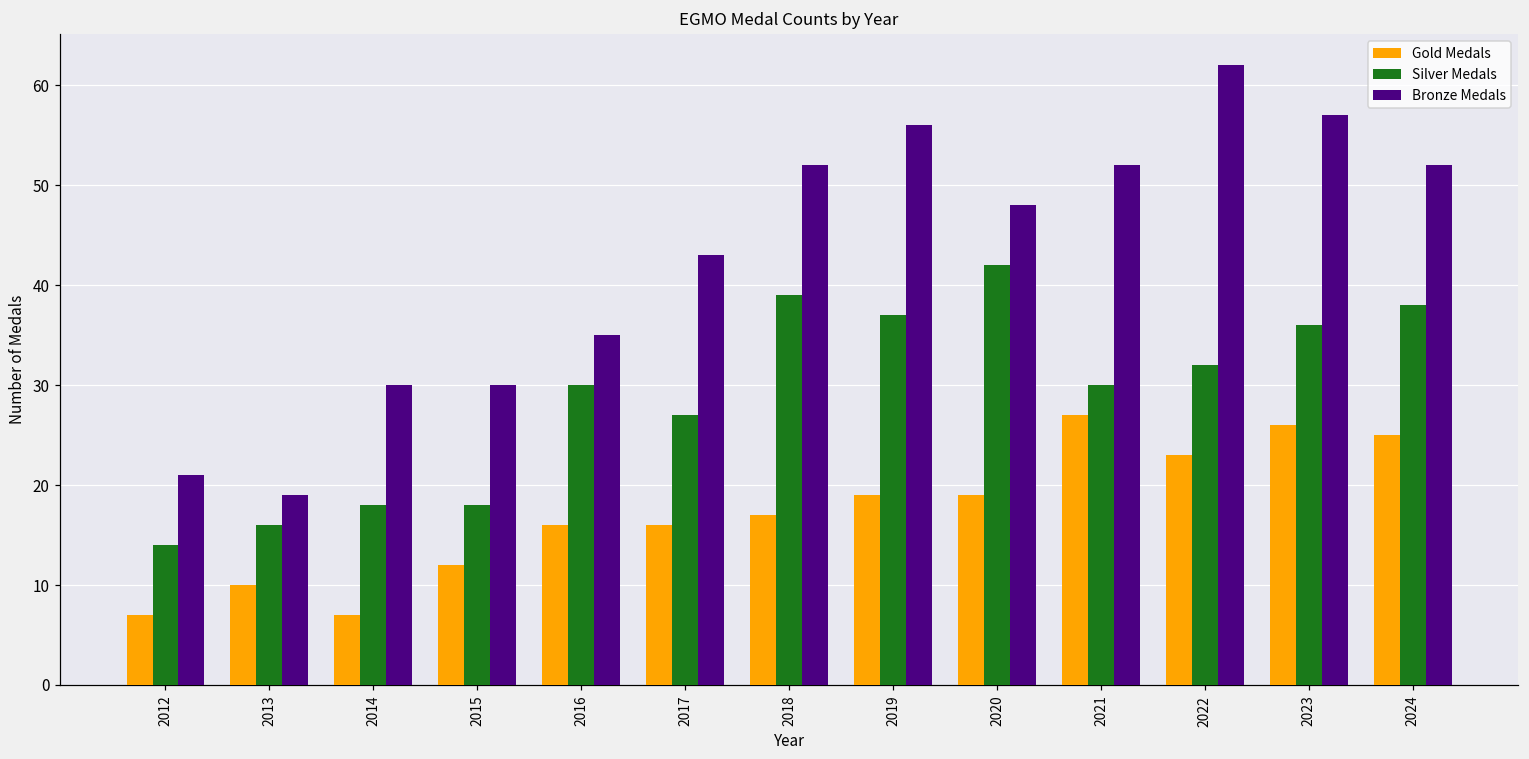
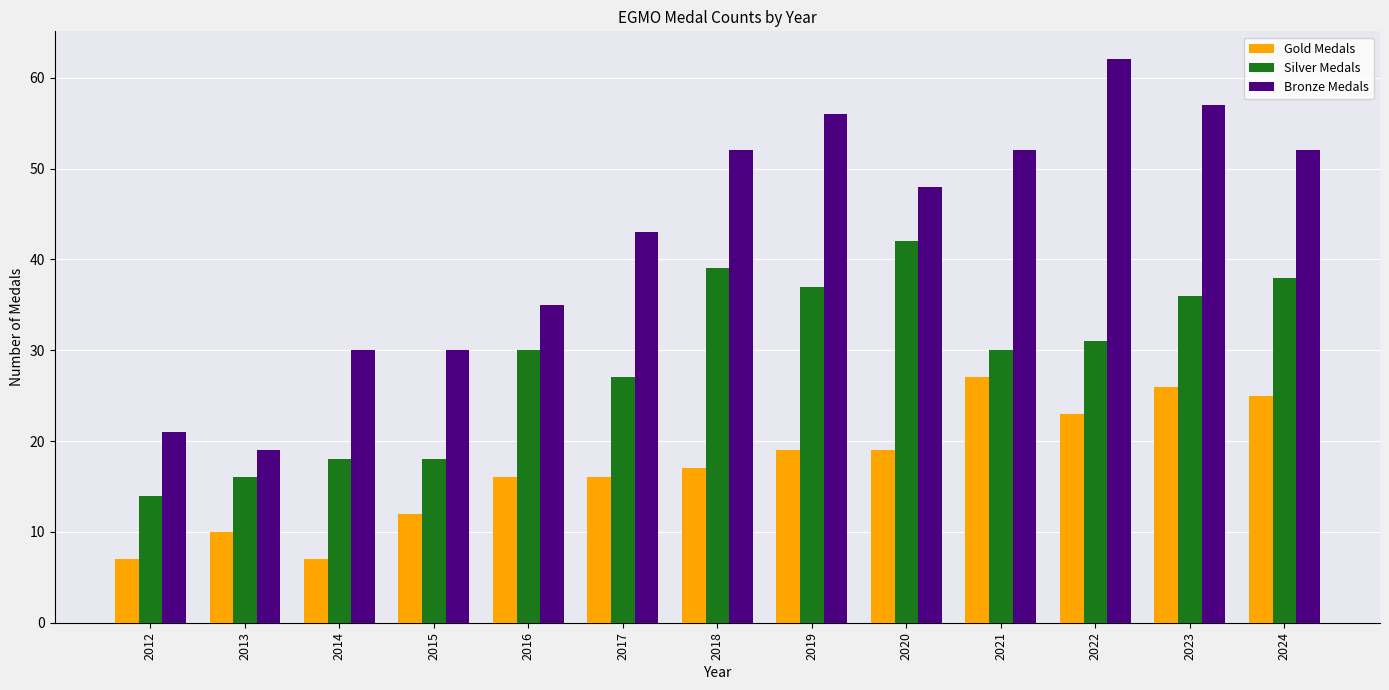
  {
    "Gold Medals": {
      "2012": 7,
      "2013": 10,
      "2014": 7,
      "2015": 12,
      "2016": 16,
      "2017": 16,
      "2018": 17,
      "2019": 19,
      "2020": 19,
      "2021": 27,
      "2022": 23,
      "2023": 26,
      "2024": 25
    },
    "Silver Medals": {
      "2012": 14,
      "2013": 16,
      "2014": 18,
      "2015": 18,
      "2016": 30,
      "2017": 27,
      "2018": 39,
      "2019": 37,
      "2020": 42,
      "2021": 30,
-     "2022": 32,
+     "2022": 31,
      "2023": 36,
      "2024": 38
    },
    "Bronze Medals": {
      "2012": 21,
      "2013": 19,
      "2014": 30,
      "2015": 30,
      "2016": 35,
      "2017": 43,
      "2018": 52,
      "2019": 56,
      "2020": 48,
      "2021": 52,
      "2022": 62,
      "2023": 57,
      "2024": 52
    }
  }
